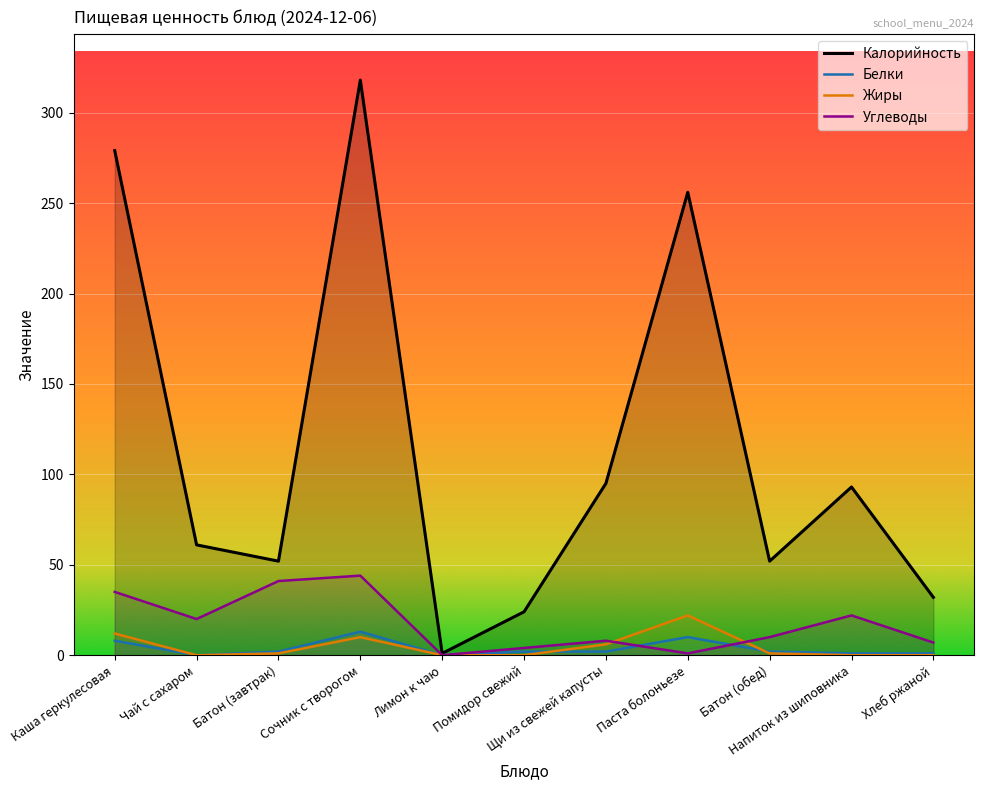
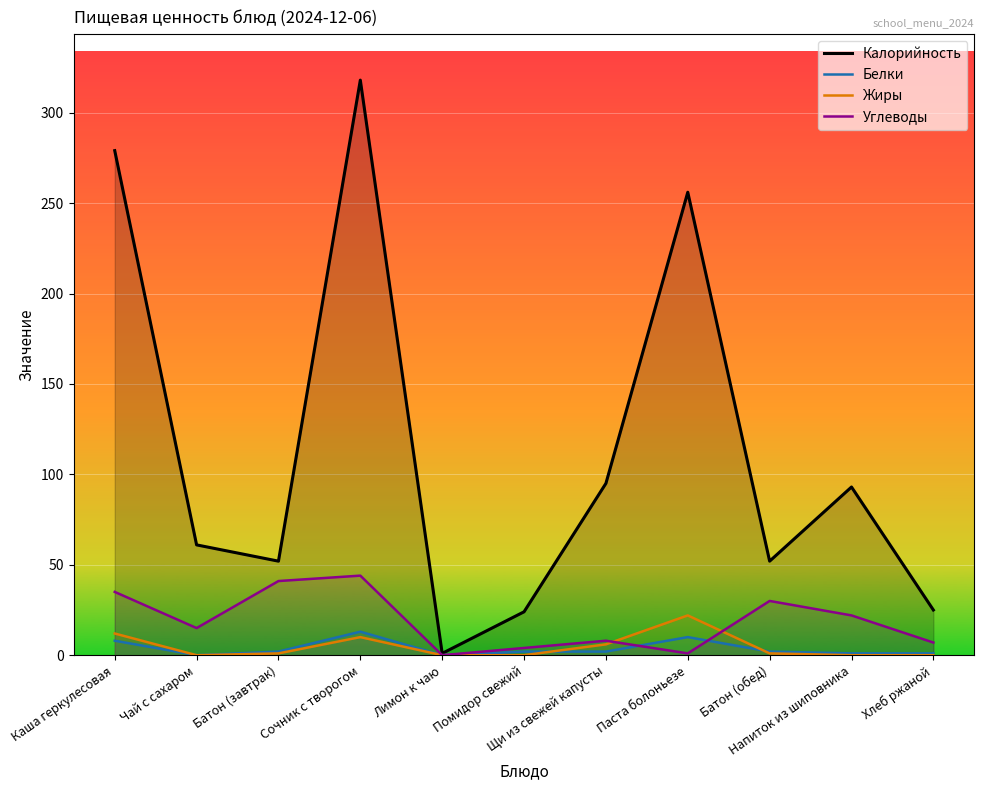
  {
    "Калорийность": {
      "Каша геркулесовая": 279,
      "Чай с сахаром": 61,
      "Батон (завтрак)": 52,
      "Сочник с творогом": 318,
      "Помидор свежий": 24,
      "Щи из свежей капусты": 95,
      "Паста болоньезе": 256,
      "Батон (обед)": 52,
      "Напиток из шиповника": 93,
-     "Хлеб ржаной": 32
+     "Хлеб ржаной": 25
    },
    "Белки": {
      "Каша геркулесовая": 8,
      "Сочник с творогом": 13,
      "Помидор свежий": 2,
      "Щи из свежей капусты": 2,
      "Паста болоньезе": 10
    },
    "Жиры": {
      "Каша геркулесовая": 12,
      "Сочник с творогом": 10,
      "Помидор свежий": 0,
      "Щи из свежей капусты": 6,
      "Паста болоньезе": 22
    },
    "Углеводы": {
      "Каша геркулесовая": 35,
-     "Чай с сахаром": 20,
+     "Чай с сахаром": 15,
      "Батон (завтрак)": 41,
      "Сочник с творогом": 44,
      "Помидор свежий": 4,
      "Щи из свежей капусты": 8,
      "Паста болоньезе": 1,
-     "Батон (обед)": 10,
+     "Батон (обед)": 30,
      "Напиток из шиповника": 22,
      "Хлеб ржаной": 7
    }
  }
